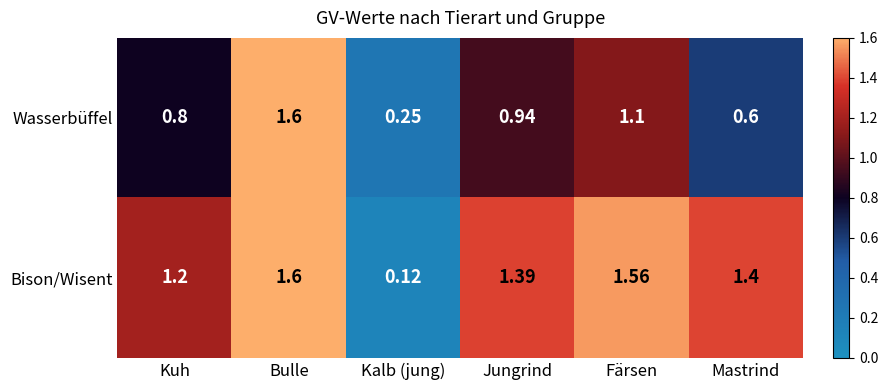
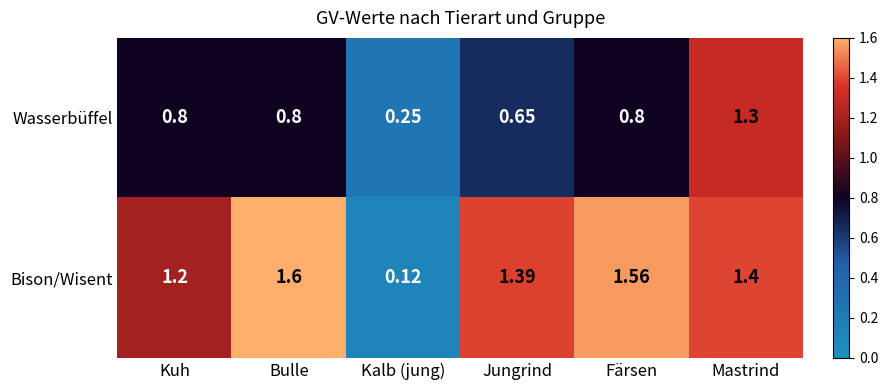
  {
    "Wasserbüffel": {
      "Kuh": 0.8,
-     "Bulle": 1.6,
+     "Bulle": 0.8,
      "Kalb (jung)": 0.25,
-     "Jungrind": 0.94,
-     "Färsen": 1.1,
-     "Mastrind": 0.6
+     "Jungrind": 0.65,
+     "Färsen": 0.8,
+     "Mastrind": 1.3
    },
    "Bison/Wisent": {
      "Kuh": 1.2,
      "Bulle": 1.6,
      "Kalb (jung)": 0.12,
      "Jungrind": 1.39,
      "Färsen": 1.56,
      "Mastrind": 1.4
    }
  }
